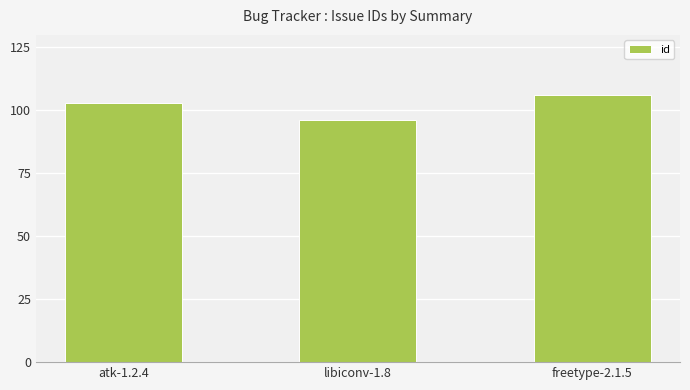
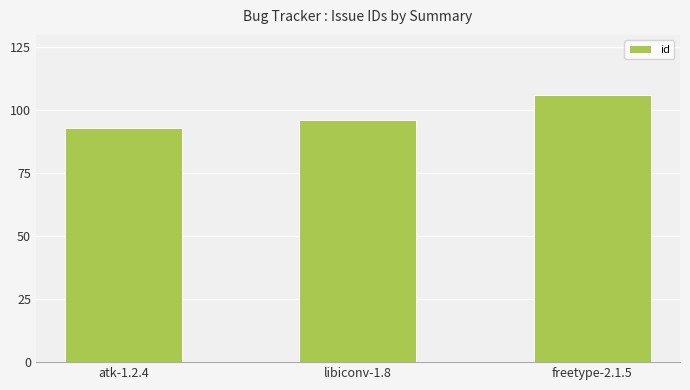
  {
-   "atk-1.2.4": 103,
+   "atk-1.2.4": 93,
    "libiconv-1.8": 96,
    "freetype-2.1.5": 106
  }
